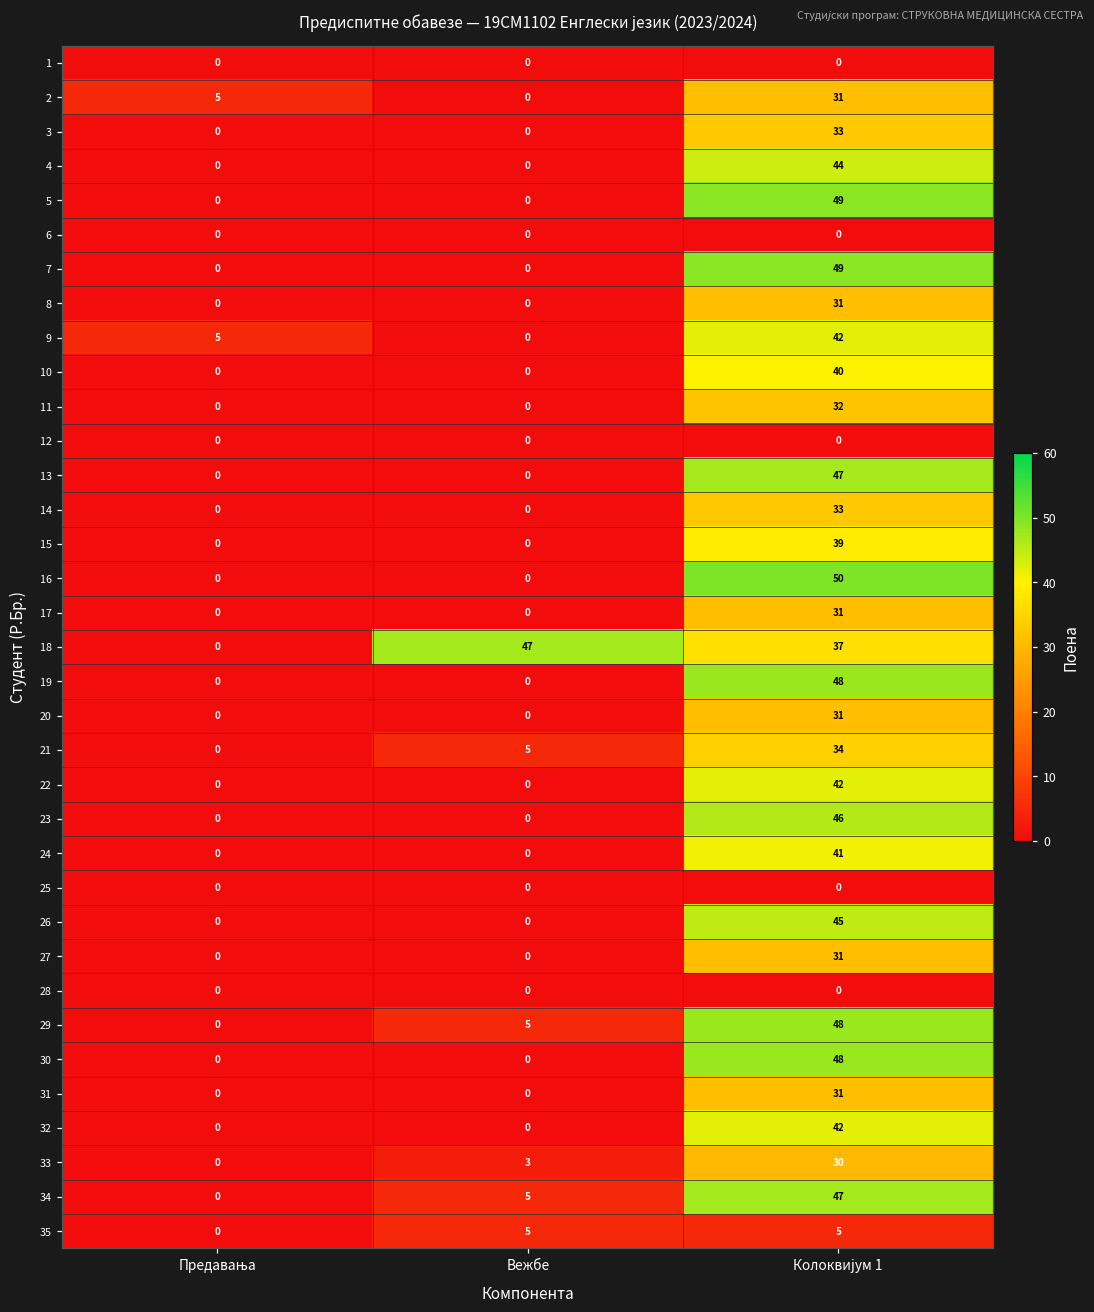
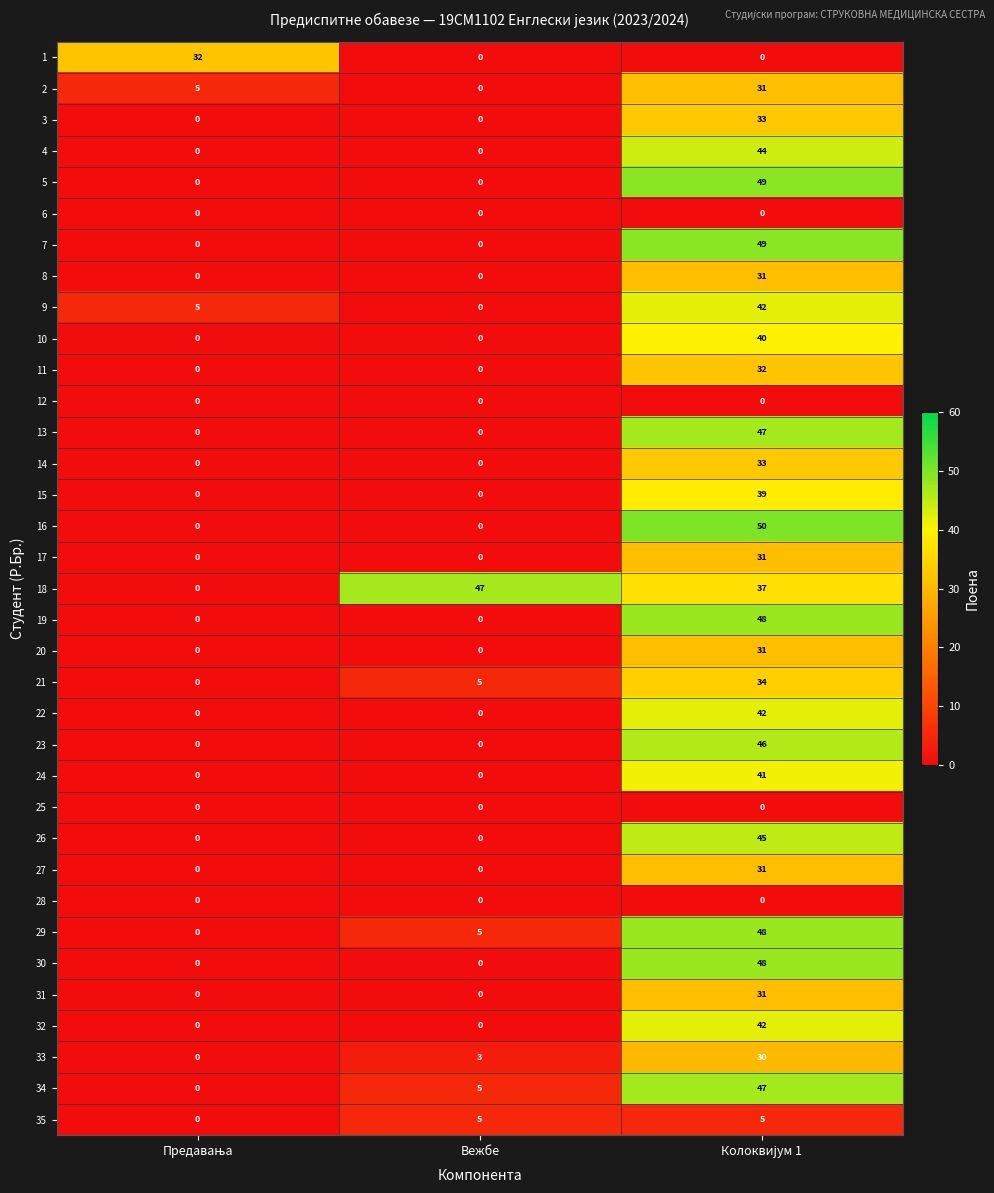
  {
    "1": {
-     "Предавања": 0,
+     "Предавања": 32,
      "Вежбе": 0,
      "Колоквијум 1": 0
    },
    "2": {
      "Предавања": 5,
      "Вежбе": 0,
      "Колоквијум 1": 31
    },
    "3": {
      "Предавања": 0,
      "Вежбе": 0,
      "Колоквијум 1": 33
    },
    "4": {
      "Предавања": 0,
      "Вежбе": 0,
      "Колоквијум 1": 44
    },
    "5": {
      "Предавања": 0,
      "Вежбе": 0,
      "Колоквијум 1": 49
    },
    "6": {
      "Предавања": 0,
      "Вежбе": 0,
      "Колоквијум 1": 0
    },
    "7": {
      "Предавања": 0,
      "Вежбе": 0,
      "Колоквијум 1": 49
    },
    "8": {
      "Предавања": 0,
      "Вежбе": 0,
      "Колоквијум 1": 31
    },
    "9": {
      "Предавања": 5,
      "Вежбе": 0,
      "Колоквијум 1": 42
    },
    "10": {
      "Предавања": 0,
      "Вежбе": 0,
      "Колоквијум 1": 40
    },
    "11": {
      "Предавања": 0,
      "Вежбе": 0,
      "Колоквијум 1": 32
    },
    "12": {
      "Предавања": 0,
      "Вежбе": 0,
      "Колоквијум 1": 0
    },
    "13": {
      "Предавања": 0,
      "Вежбе": 0,
      "Колоквијум 1": 47
    },
    "14": {
      "Предавања": 0,
      "Вежбе": 0,
      "Колоквијум 1": 33
    },
    "15": {
      "Предавања": 0,
      "Вежбе": 0,
      "Колоквијум 1": 39
    },
    "16": {
      "Предавања": 0,
      "Вежбе": 0,
      "Колоквијум 1": 50
    },
    "17": {
      "Предавања": 0,
      "Вежбе": 0,
      "Колоквијум 1": 31
    },
    "18": {
      "Предавања": 0,
      "Вежбе": 47,
      "Колоквијум 1": 37
    },
    "19": {
      "Предавања": 0,
      "Вежбе": 0,
      "Колоквијум 1": 48
    },
    "20": {
      "Предавања": 0,
      "Вежбе": 0,
      "Колоквијум 1": 31
    },
    "21": {
      "Предавања": 0,
      "Вежбе": 5,
      "Колоквијум 1": 34
    },
    "22": {
      "Предавања": 0,
      "Вежбе": 0,
      "Колоквијум 1": 42
    },
    "23": {
      "Предавања": 0,
      "Вежбе": 0,
      "Колоквијум 1": 46
    },
    "24": {
      "Предавања": 0,
      "Вежбе": 0,
      "Колоквијум 1": 41
    },
    "25": {
      "Предавања": 0,
      "Вежбе": 0,
      "Колоквијум 1": 0
    },
    "26": {
      "Предавања": 0,
      "Вежбе": 0,
      "Колоквијум 1": 45
    },
    "27": {
      "Предавања": 0,
      "Вежбе": 0,
      "Колоквијум 1": 31
    },
    "28": {
      "Предавања": 0,
      "Вежбе": 0,
      "Колоквијум 1": 0
    },
    "29": {
      "Предавања": 0,
      "Вежбе": 5,
      "Колоквијум 1": 48
    },
    "30": {
      "Предавања": 0,
      "Вежбе": 0,
      "Колоквијум 1": 48
    },
    "31": {
      "Предавања": 0,
      "Вежбе": 0,
      "Колоквијум 1": 31
    },
    "32": {
      "Предавања": 0,
      "Вежбе": 0,
      "Колоквијум 1": 42
    },
    "33": {
      "Предавања": 0,
      "Вежбе": 3,
      "Колоквијум 1": 30
    },
    "34": {
      "Предавања": 0,
      "Вежбе": 5,
      "Колоквијум 1": 47
    },
    "35": {
      "Предавања": 0,
      "Вежбе": 5,
      "Колоквијум 1": 5
    }
  }
